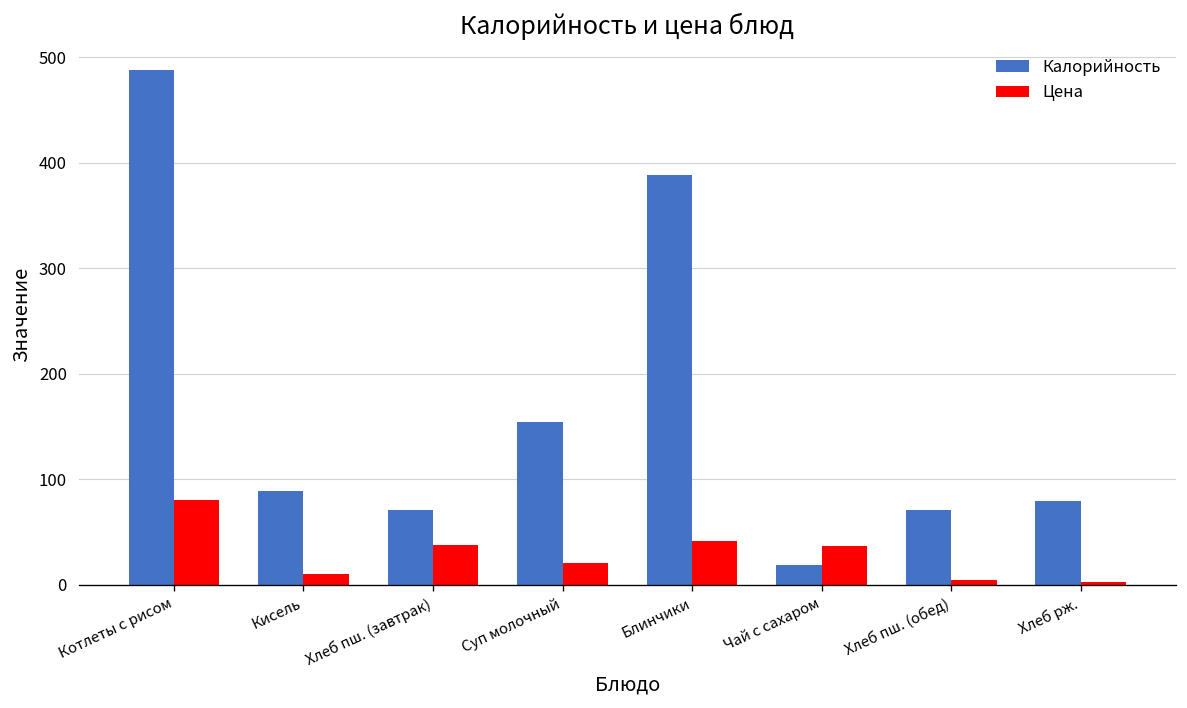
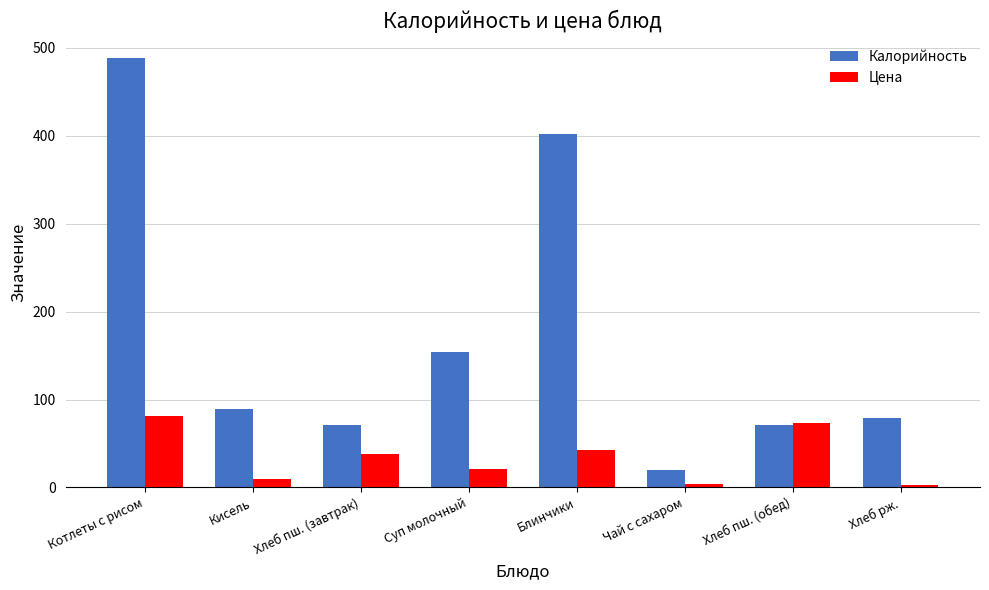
  {
    "Калорийность": {
      "Котлеты с рисом": 490,
      "Кисель": 90,
      "Хлеб пш. (завтрак)": 70,
      "Суп молочный": 150,
-     "Блинчики": 390,
+     "Блинчики": 400,
      "Чай с сахаром": 20,
      "Хлеб пш. (обед)": 70,
      "Хлеб рж.": 80
    },
    "Цена": {
      "Котлеты с рисом": 80,
      "Кисель": 10,
      "Хлеб пш. (завтрак)": 40,
      "Суп молочный": 20,
      "Блинчики": 40,
-     "Чай с сахаром": 40,
-     "Хлеб пш. (обед)": 0,
+     "Чай с сахаром": 0,
+     "Хлеб пш. (обед)": 70,
      "Хлеб рж.": 0
    }
  }
